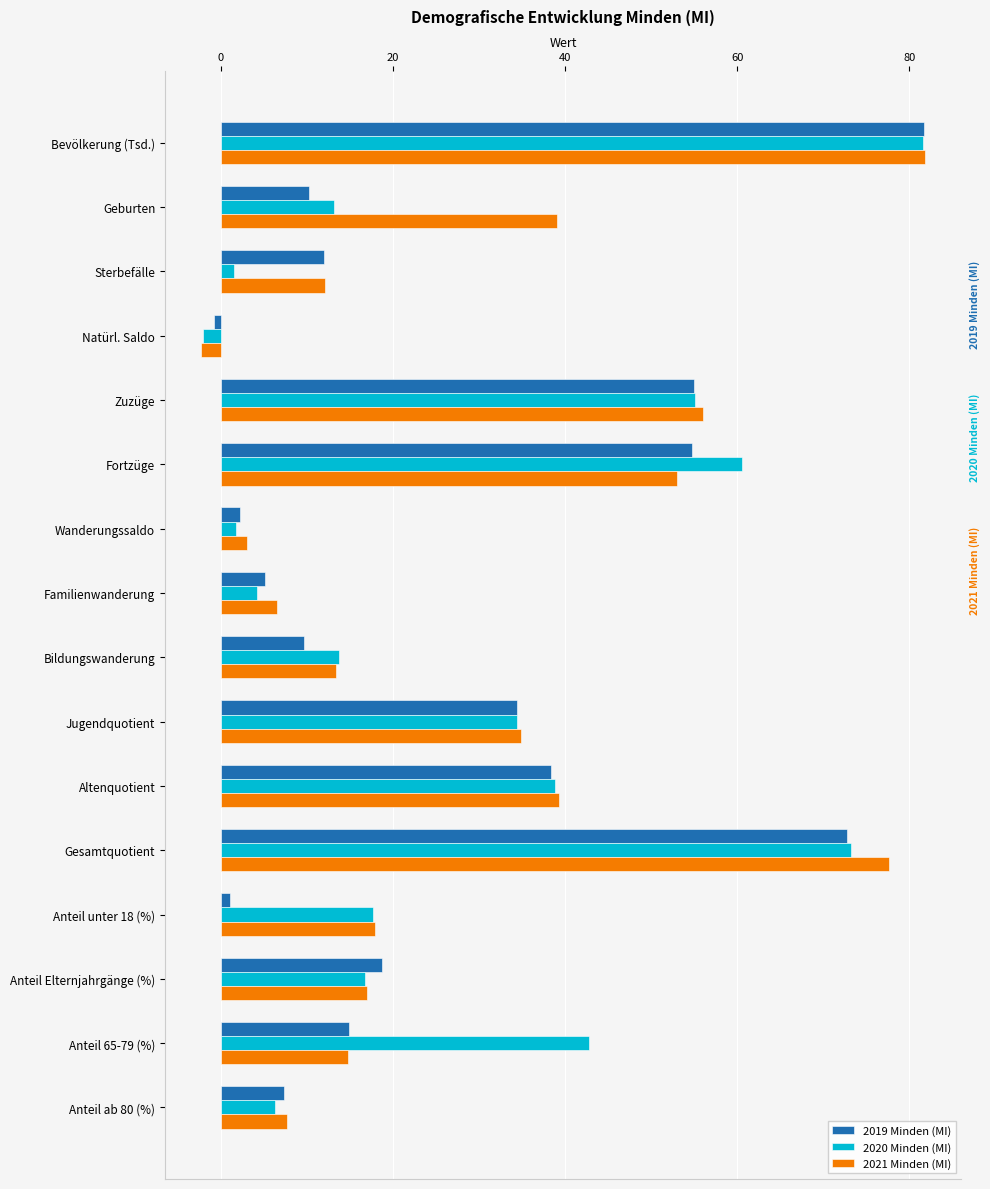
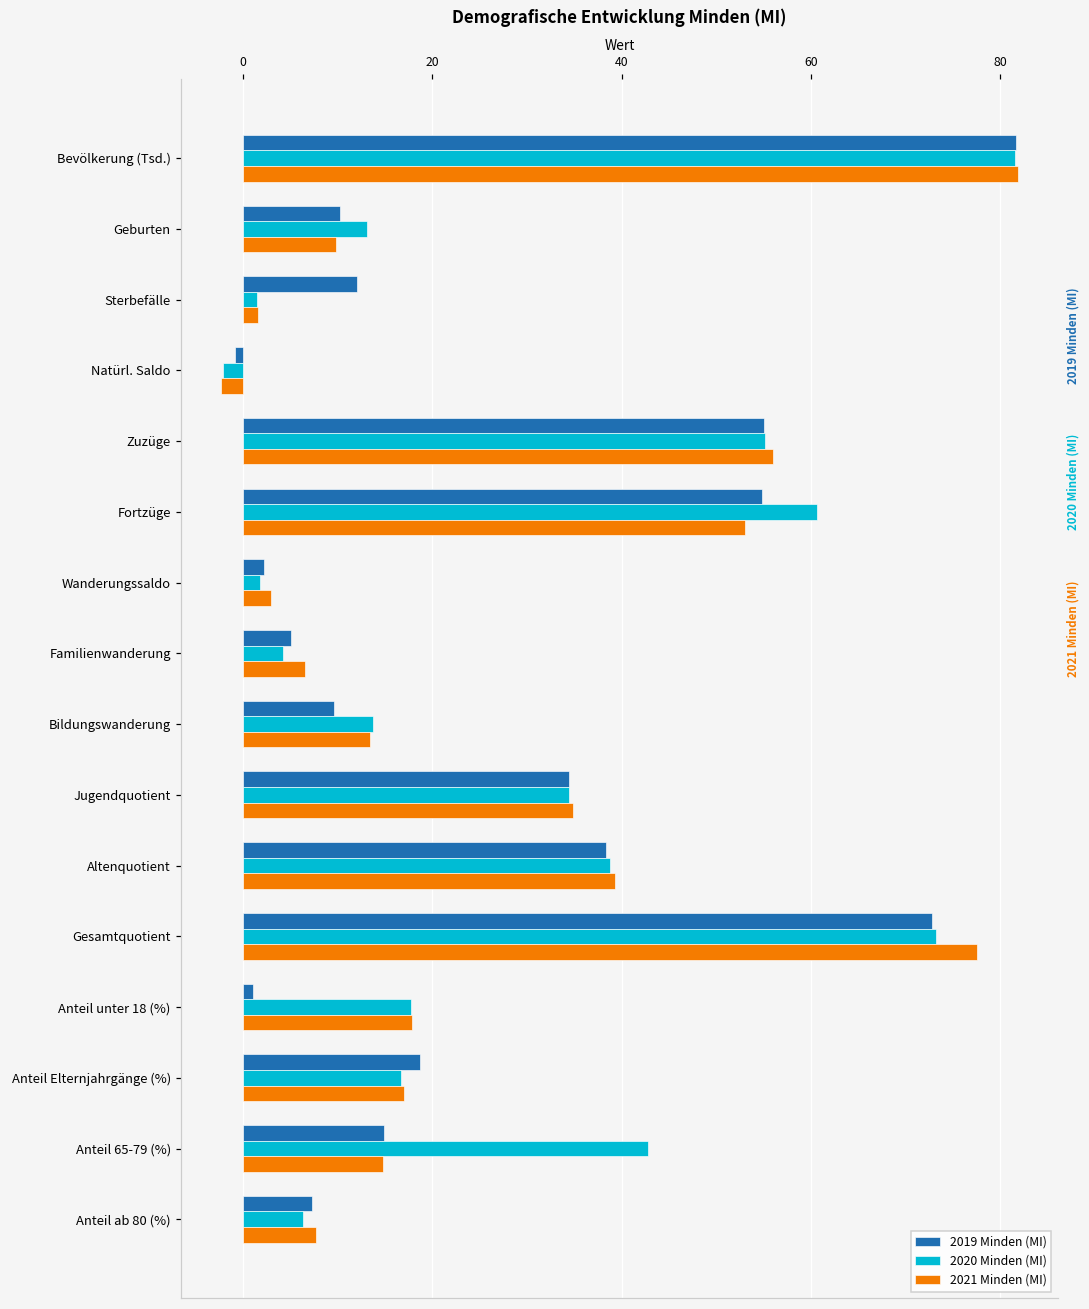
  {
    "2019 Minden (MI)": {
      "Bevölkerung (Tsd.)": 82,
      "Geburten": 10,
      "Sterbefälle": 12,
      "Natürl. Saldo": -1,
      "Zuzüge": 55,
      "Fortzüge": 55,
      "Wanderungssaldo": 2,
      "Familienwanderung": 5,
      "Bildungswanderung": 10,
      "Jugendquotient": 34,
      "Altenquotient": 38,
      "Gesamtquotient": 73,
      "Anteil unter 18 (%)": 1,
      "Anteil Elternjahrgänge (%)": 19,
      "Anteil 65-79 (%)": 15,
      "Anteil ab 80 (%)": 7
    },
    "2020 Minden (MI)": {
      "Bevölkerung (Tsd.)": 82,
      "Geburten": 13,
      "Sterbefälle": 2,
      "Natürl. Saldo": -2,
      "Zuzüge": 55,
      "Fortzüge": 61,
      "Wanderungssaldo": 2,
      "Familienwanderung": 4,
      "Bildungswanderung": 14,
      "Jugendquotient": 34,
      "Altenquotient": 39,
      "Gesamtquotient": 73,
      "Anteil unter 18 (%)": 18,
      "Anteil Elternjahrgänge (%)": 17,
      "Anteil 65-79 (%)": 43,
      "Anteil ab 80 (%)": 6
    },
    "2021 Minden (MI)": {
      "Bevölkerung (Tsd.)": 82,
-     "Geburten": 39,
-     "Sterbefälle": 12,
+     "Geburten": 10,
+     "Sterbefälle": 2,
      "Natürl. Saldo": -2,
      "Zuzüge": 56,
      "Fortzüge": 53,
      "Wanderungssaldo": 3,
      "Familienwanderung": 7,
      "Bildungswanderung": 13,
      "Jugendquotient": 35,
      "Altenquotient": 39,
      "Gesamtquotient": 78,
      "Anteil unter 18 (%)": 18,
      "Anteil Elternjahrgänge (%)": 17,
      "Anteil 65-79 (%)": 15,
      "Anteil ab 80 (%)": 8
    }
  }
